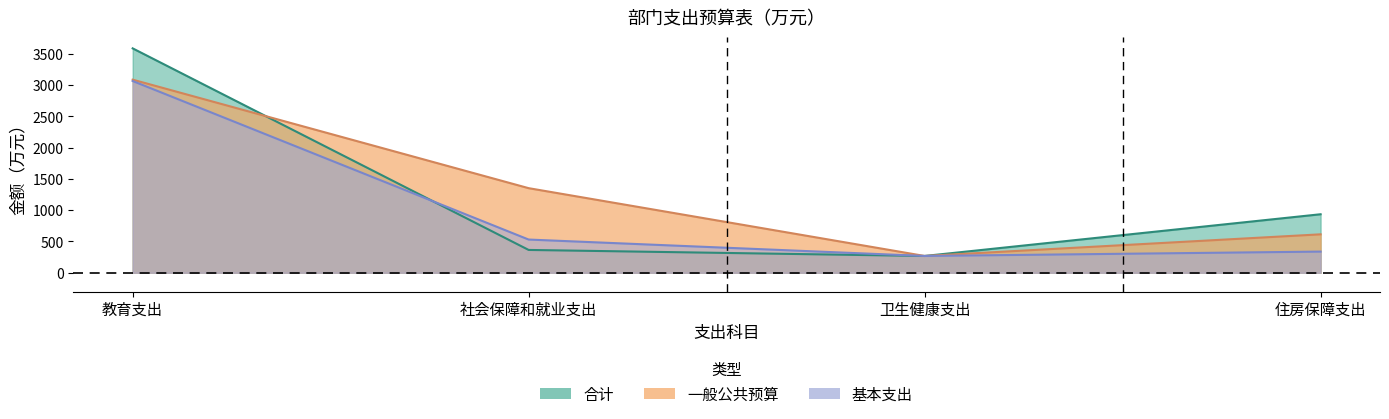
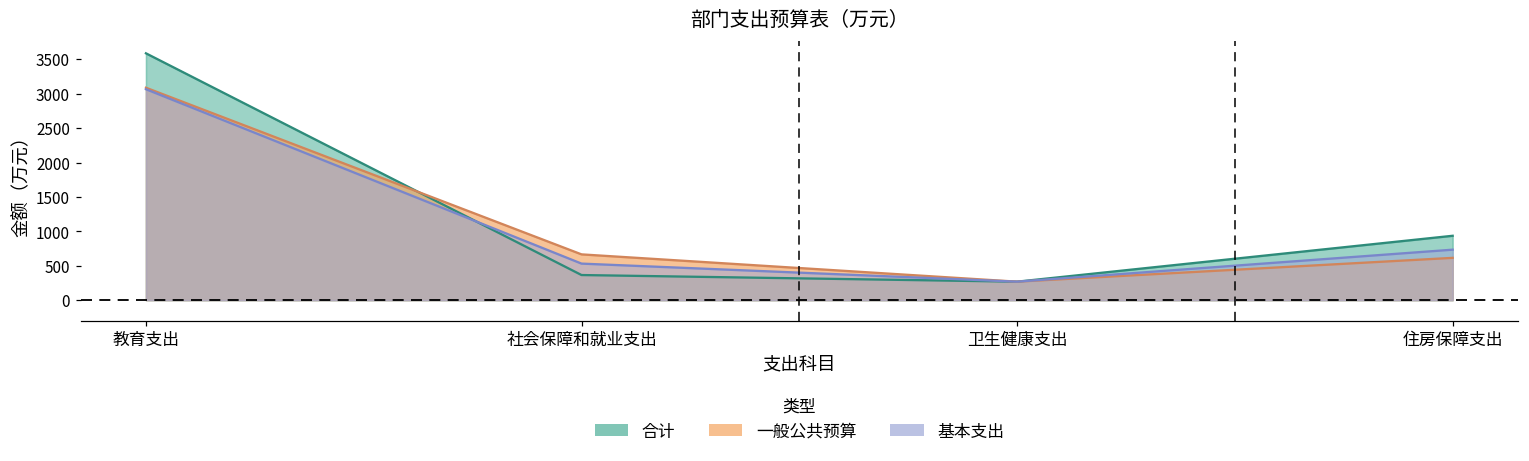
  {
    "合计": {
      "教育支出": 3600,
      "社会保障和就业支出": 400,
      "住房保障支出": 900
    },
    "一般公共预算": {
-     "社会保障和就业支出": 1400,
+     "社会保障和就业支出": 700,
      "住房保障支出": 600
    },
    "基本支出": {
      "社会保障和就业支出": 500,
-     "住房保障支出": 300
+     "住房保障支出": 700
    }
  }
